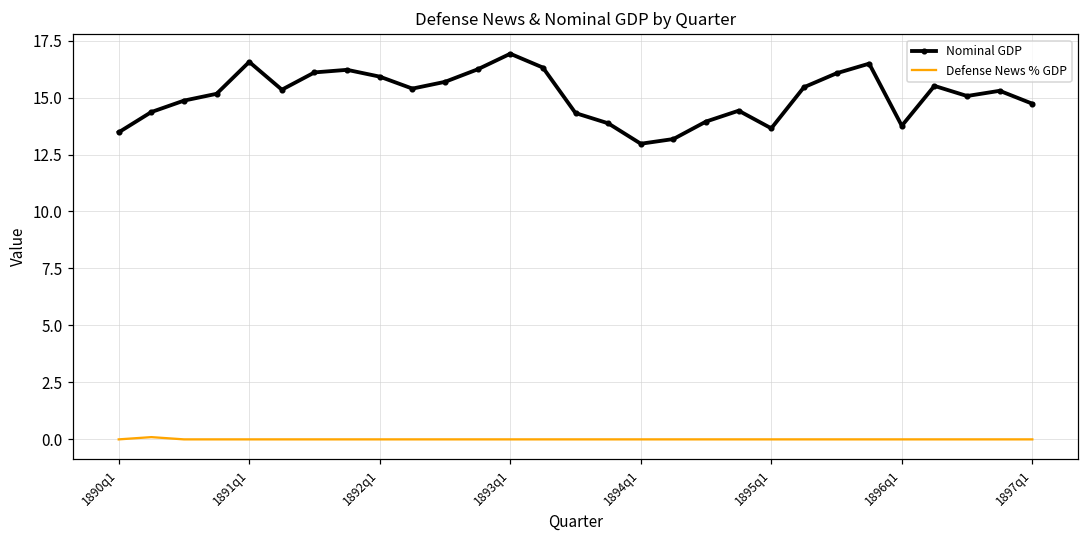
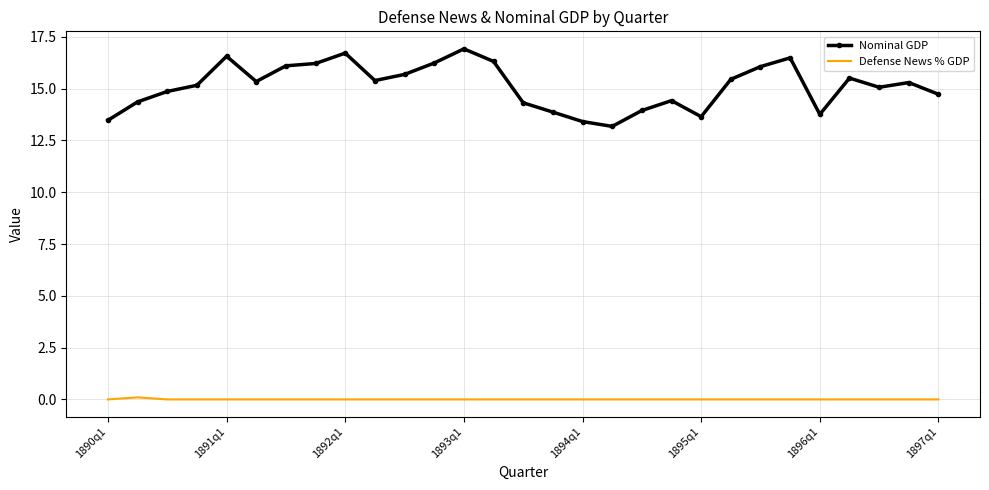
  {
    "Nominal GDP": {
      "1890q1": 13.5,
      "1891q1": 16.6,
-     "1892q1": 15.9,
+     "1892q1": 16.7,
      "1893q1": 16.9,
-     "1894q1": 13.0,
+     "1894q1": 13.4,
      "1895q1": 13.6,
      "1896q1": 13.8,
      "1897q1": 14.7
    },
    "Defense News % GDP": {
      "1890q1": 0.0,
      "1891q1": 0.0,
      "1892q1": 0.0,
      "1893q1": 0.0,
      "1894q1": 0.0,
      "1895q1": 0.0,
      "1896q1": 0.0,
      "1897q1": 0.0
    }
  }
